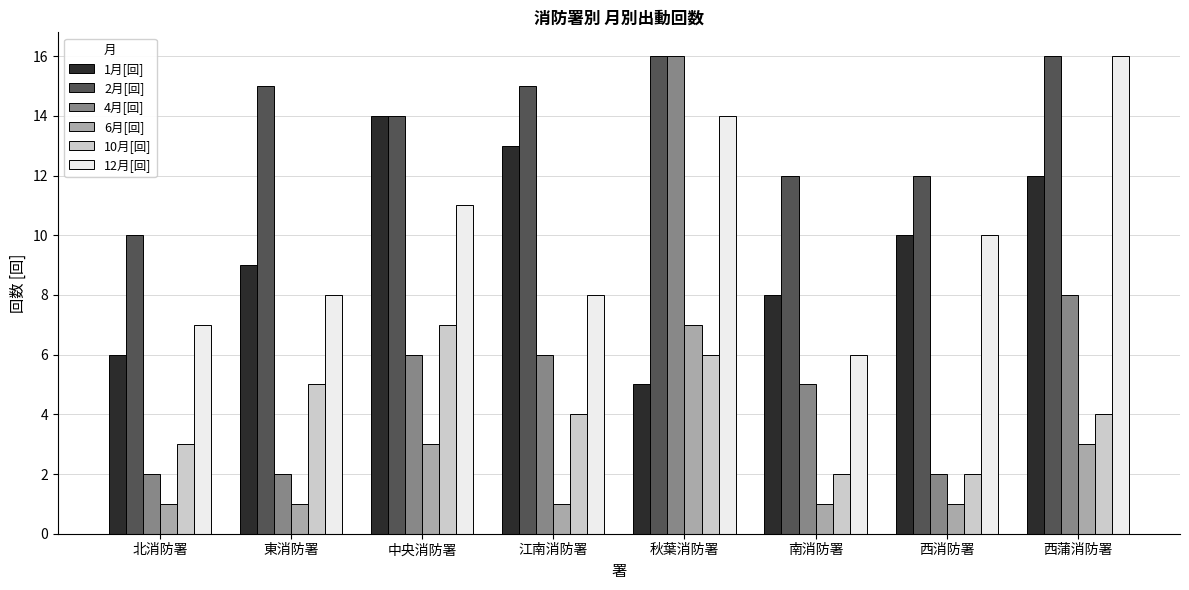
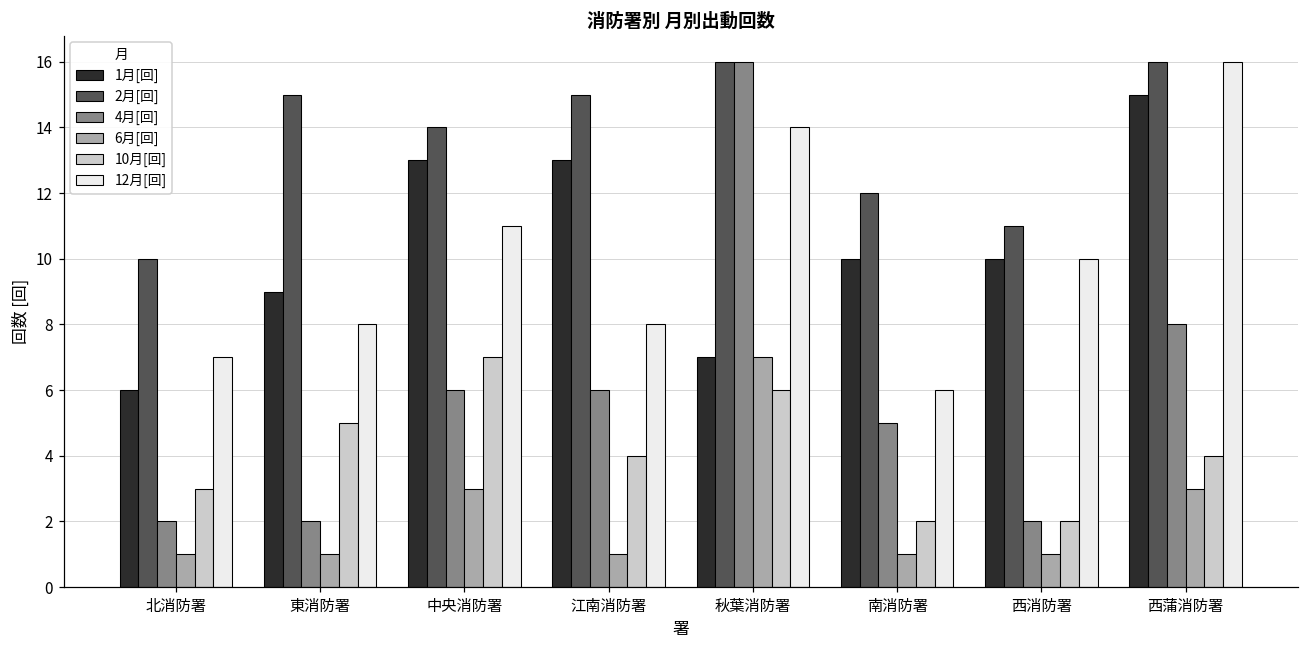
  {
    "1月[回]": {
      "北消防署": 6,
      "東消防署": 9,
-     "中央消防署": 14,
+     "中央消防署": 13,
      "江南消防署": 13,
-     "秋葉消防署": 5,
-     "南消防署": 8,
+     "秋葉消防署": 7,
+     "南消防署": 10,
      "西消防署": 10,
-     "西蒲消防署": 12
+     "西蒲消防署": 15
    },
    "2月[回]": {
      "北消防署": 10,
      "東消防署": 15,
      "中央消防署": 14,
      "江南消防署": 15,
      "秋葉消防署": 16,
      "南消防署": 12,
-     "西消防署": 12,
+     "西消防署": 11,
      "西蒲消防署": 16
    }
  }
